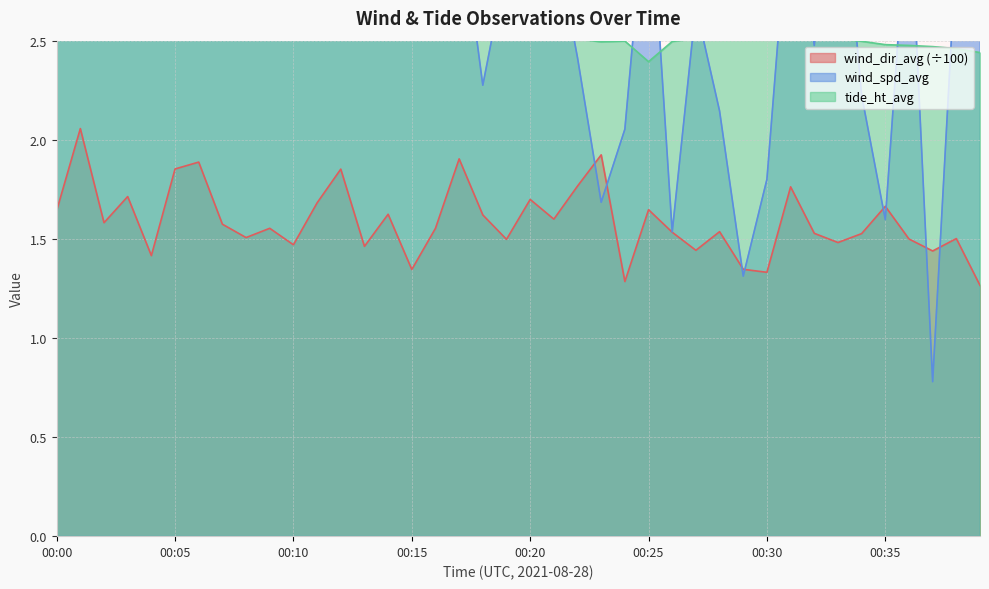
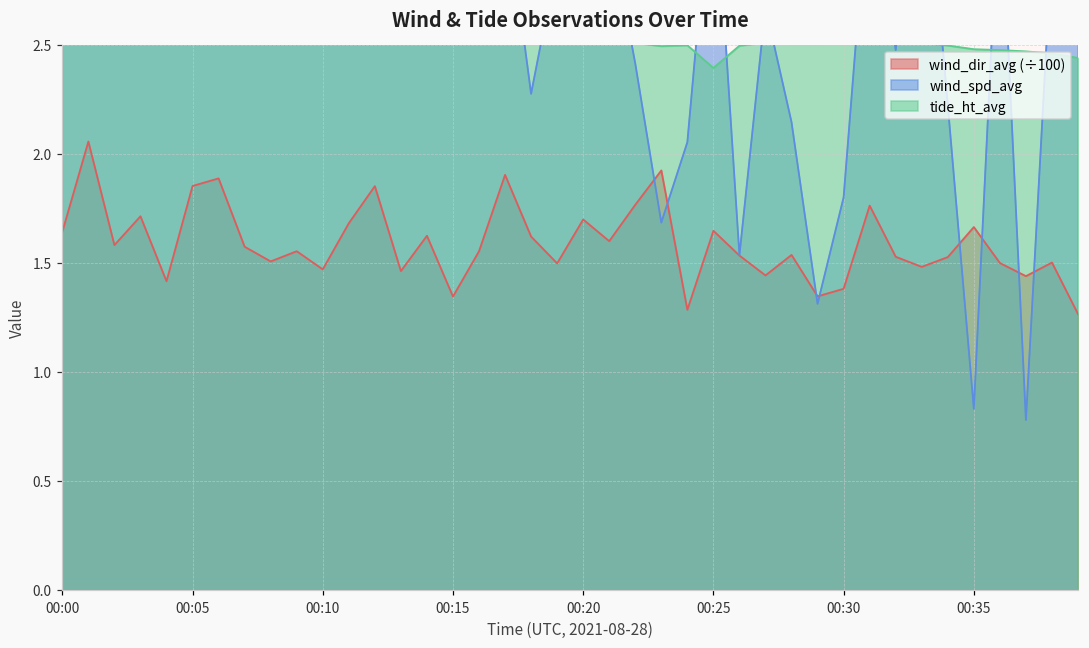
  {
    "wind_dir_avg (÷100)": {
      "00:00": 1.64,
      "00:05": 1.85,
      "00:10": 1.47,
      "00:15": 1.35,
      "00:20": 1.70,
      "00:25": 1.65,
-     "00:30": 1.33,
+     "00:30": 1.38,
      "00:35": 1.66
    },
    "wind_spd_avg": {
      "00:30": 1.80,
-     "00:35": 1.60
+     "00:35": 0.83
    },
    "tide_ht_avg": {
      "00:25": 2.39,
      "00:30": 2.51,
      "00:35": 2.48
    }
  }
